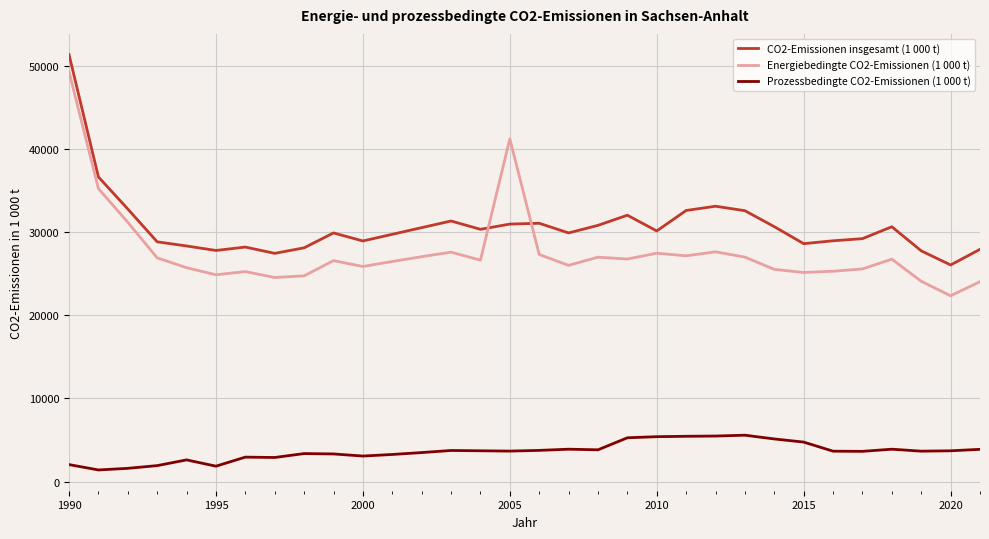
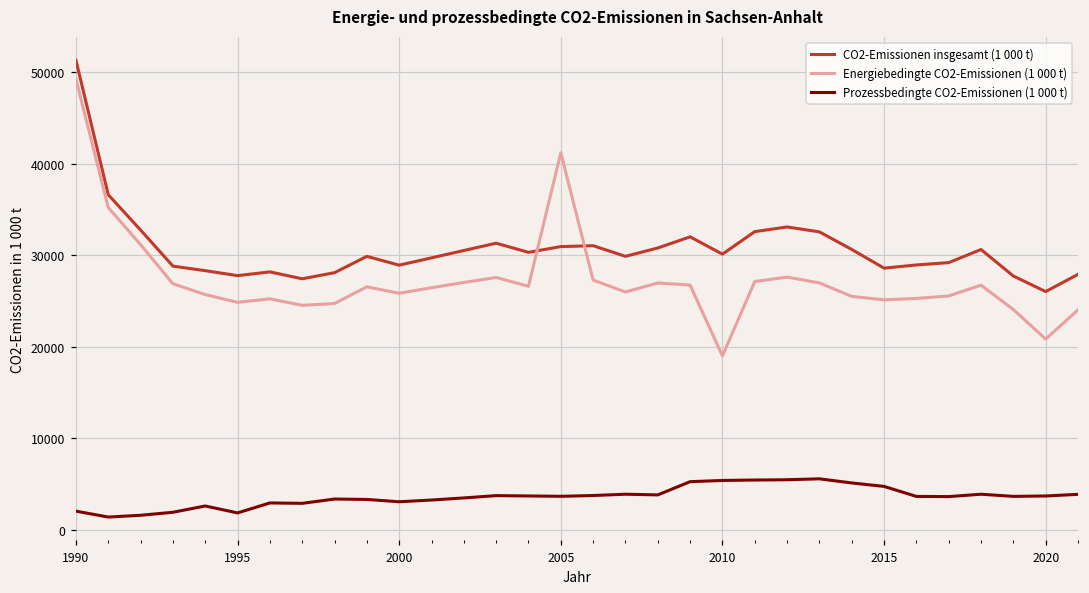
  {
    "CO2-Emissionen insgesamt (1 000 t)": {
      "1990": 51000,
      "1995": 28000,
      "2000": 29000,
      "2005": 31000,
      "2010": 30000,
      "2015": 29000,
      "2020": 26000
    },
    "Energiebedingte CO2-Emissionen (1 000 t)": {
      "1990": 49000,
      "1995": 25000,
      "2000": 26000,
      "2005": 41000,
-     "2010": 27000,
+     "2010": 19000,
      "2015": 25000,
-     "2020": 22000
+     "2020": 21000
    },
    "Prozessbedingte CO2-Emissionen (1 000 t)": {
      "1990": 2000,
      "1995": 2000,
      "2000": 3000,
      "2005": 4000,
      "2010": 5000,
      "2015": 5000,
      "2020": 4000
    }
  }
